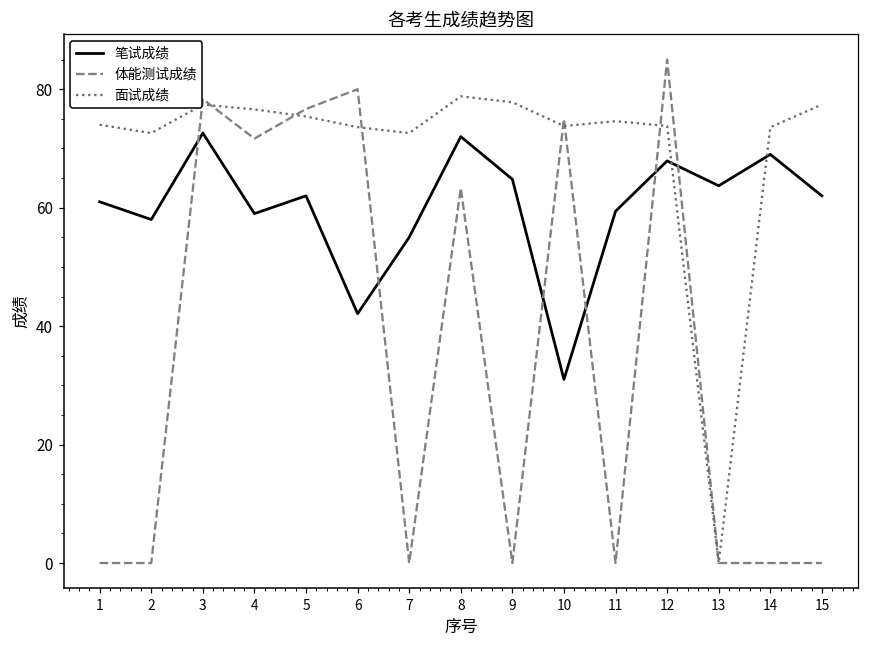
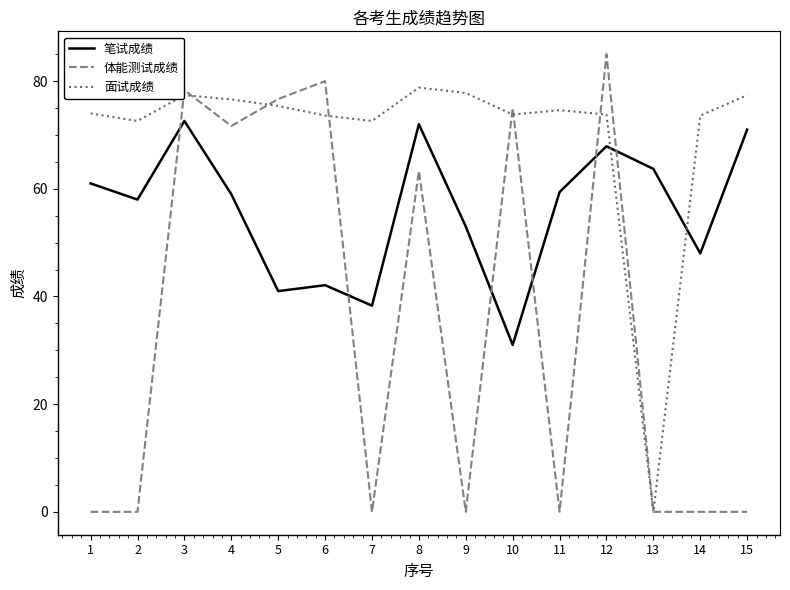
  {
    "笔试成绩": {
      "1": 61,
      "2": 58,
      "3": 73,
      "4": 59,
-     "5": 62,
+     "5": 41,
      "6": 42,
-     "7": 55,
+     "7": 38,
      "8": 72,
-     "9": 65,
+     "9": 53,
      "10": 31,
      "11": 59,
      "12": 68,
      "13": 64,
-     "14": 69,
-     "15": 62
+     "14": 48,
+     "15": 71
    }
  }
